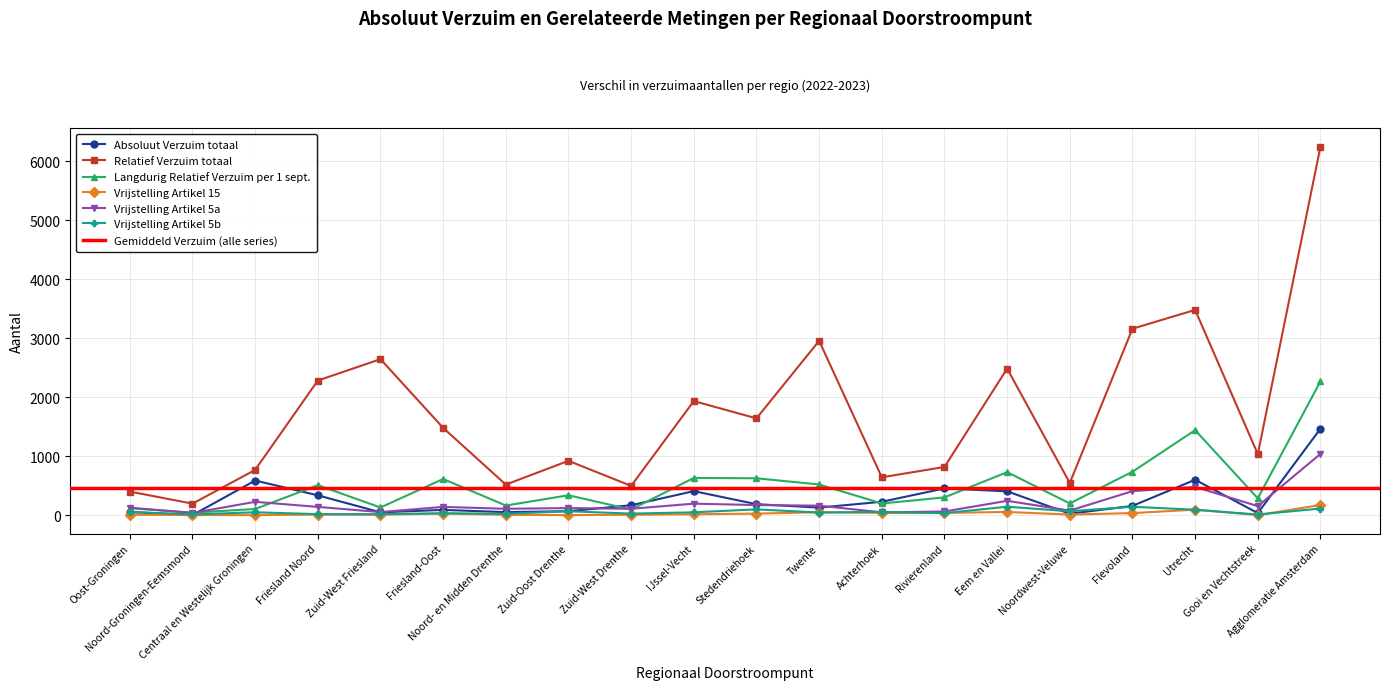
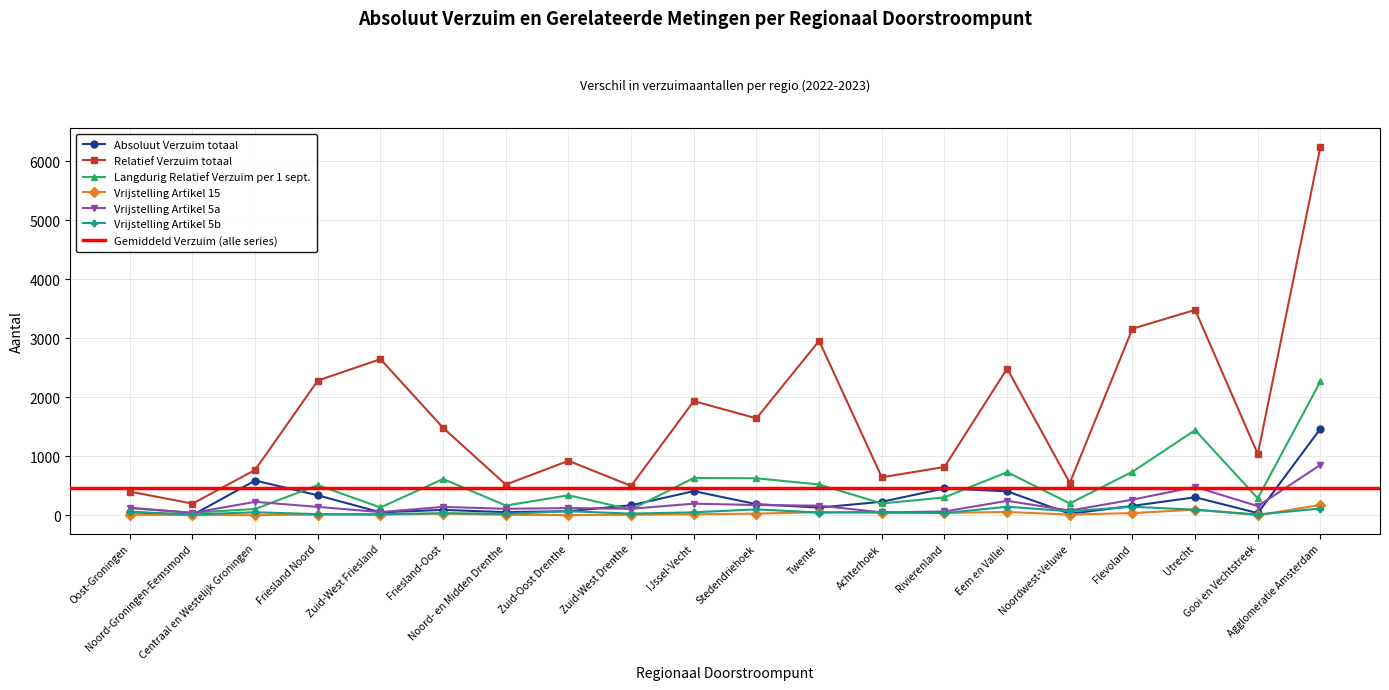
  {
    "Absoluut Verzuim totaal": {
      "Centraal en Westelijk Groningen": 600,
      "Friesland Noord": 300,
      "Friesland-Oost": 100,
      "Zuid-West Drenthe": 200,
      "IJssel-Vecht": 400,
      "Rivierenland": 500,
      "Eem en Vallei": 400,
-     "Utrecht": 600,
+     "Utrecht": 300,
      "Agglomeratie Amsterdam": 1500
    },
    "Relatief Verzuim totaal": {
      "Oost-Groningen": 400,
      "Noord-Groningen-Eemsmond": 200,
      "Centraal en Westelijk Groningen": 800,
      "Friesland Noord": 2300,
      "Zuid-West Friesland": 2600,
      "Friesland-Oost": 1500,
      "Noord- en Midden Drenthe": 500,
      "Zuid-Oost Drenthe": 900,
      "Zuid-West Drenthe": 500,
      "IJssel-Vecht": 1900,
      "Stedendriehoek": 1600,
      "Twente": 3000,
      "Achterhoek": 600,
      "Rivierenland": 800,
      "Eem en Vallei": 2500,
      "Noordwest-Veluwe": 500,
      "Flevoland": 3200,
      "Utrecht": 3500,
      "Gooi en Vechtstreek": 1000,
      "Agglomeratie Amsterdam": 6200
    },
    "Vrijstelling Artikel 15": {
      "Oost-Groningen": 0,
      "Centraal en Westelijk Groningen": 0,
      "Zuid-Oost Drenthe": 0,
      "Stedendriehoek": 0,
      "Eem en Vallei": 100,
      "Flevoland": 0,
      "Agglomeratie Amsterdam": 200
    },
    "Vrijstelling Artikel 5a": {
      "Centraal en Westelijk Groningen": 200,
      "Friesland Noord": 100,
      "Friesland-Oost": 100,
      "Noord- en Midden Drenthe": 100,
      "Zuid-Oost Drenthe": 100,
      "IJssel-Vecht": 200,
      "Eem en Vallei": 200,
-     "Flevoland": 400,
+     "Flevoland": 300,
      "Utrecht": 500,
      "Gooi en Vechtstreek": 200,
-     "Agglomeratie Amsterdam": 1000
+     "Agglomeratie Amsterdam": 900
    }
  }
